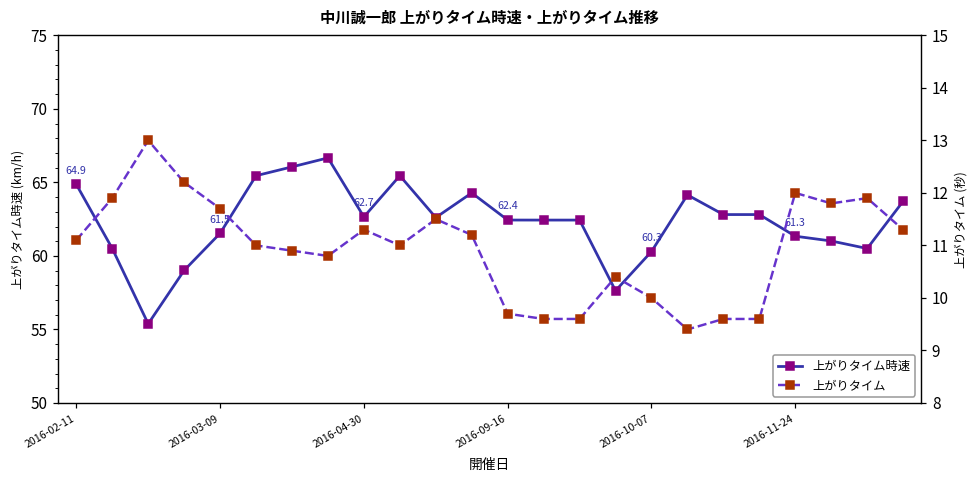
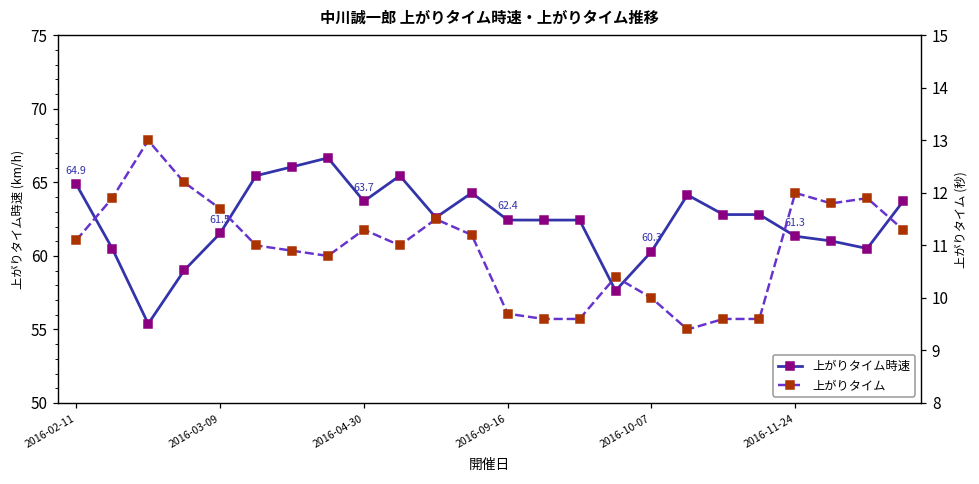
  {
    "上がりタイム時速": {
      "2016-02-11": 64.9,
      "2016-03-09": 61.5,
-     "2016-04-30": 62.7,
+     "2016-04-30": 63.7,
      "2016-09-16": 62.4,
      "2016-10-07": 60.3,
      "2016-11-24": 61.3
    }
  }
